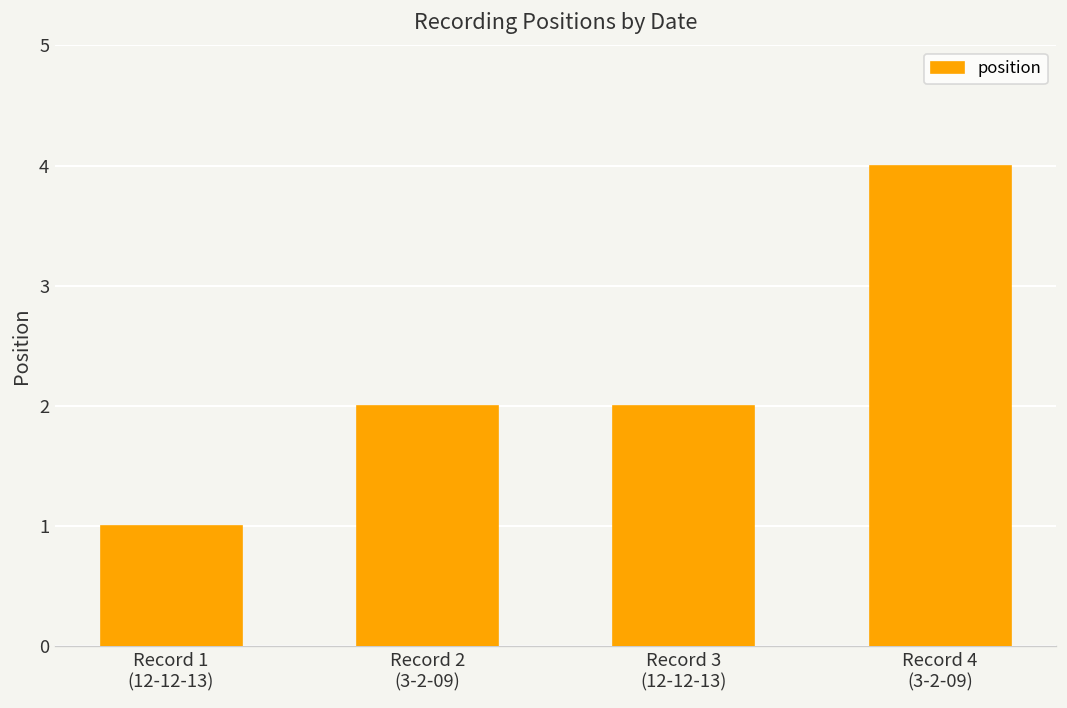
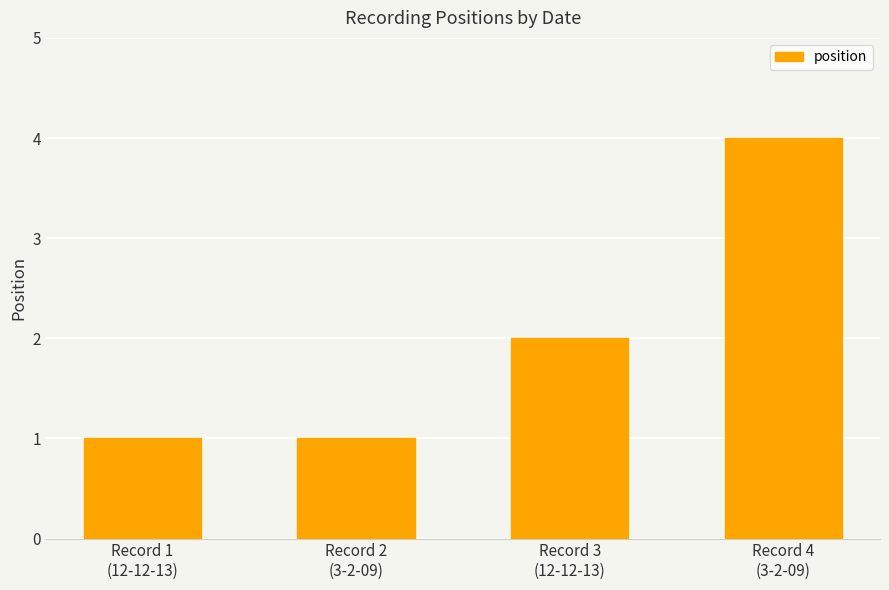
  {
    "Record 1 (12-12-13)": 1,
-   "Record 2 (3-2-09)": 2,
+   "Record 2 (3-2-09)": 1,
    "Record 3 (12-12-13)": 2,
    "Record 4 (3-2-09)": 4
  }
